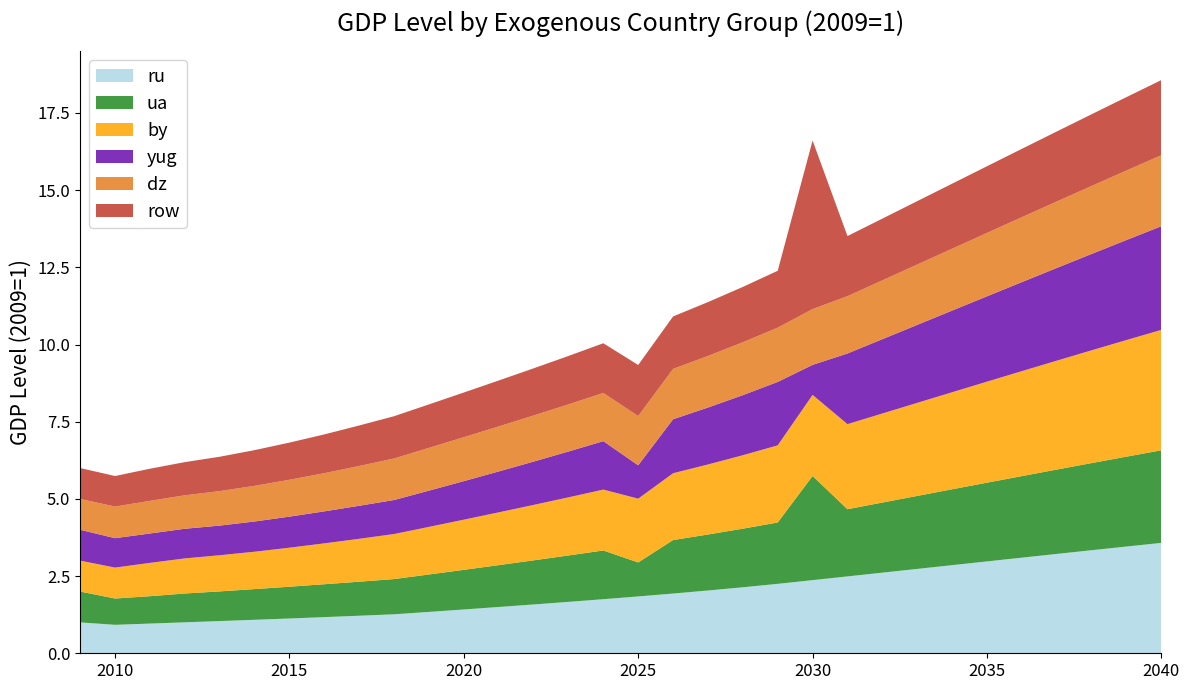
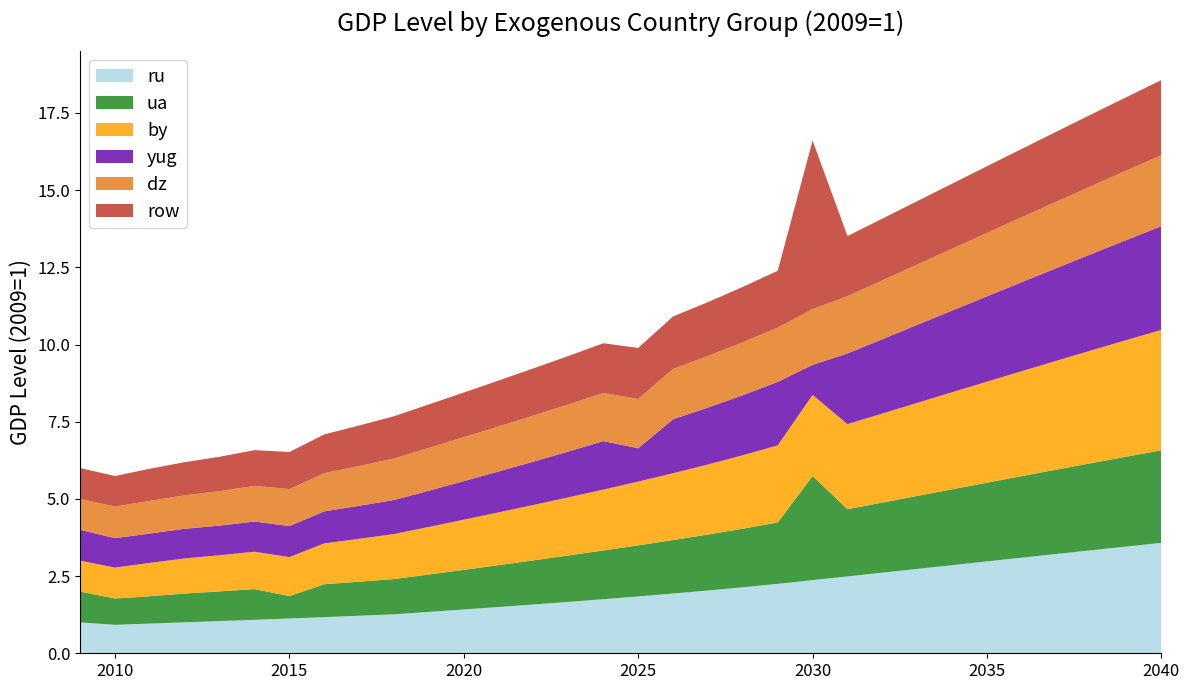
  {
    "ru": {
      "2010": 0.9,
      "2015": 1.1,
      "2020": 1.4,
      "2025": 1.8,
      "2030": 2.4,
      "2035": 3.0,
      "2040": 3.6
    },
    "ua": {
      "2010": 0.9,
-     "2015": 1.0,
+     "2015": 0.7,
      "2020": 1.3,
-     "2025": 1.1,
+     "2025": 1.7,
      "2030": 3.4,
      "2035": 2.6,
      "2040": 3.0
    },
    "yug": {
      "2010": 1.0,
      "2015": 1.0,
      "2020": 1.2,
      "2025": 1.1,
      "2030": 1.0,
      "2035": 2.8,
      "2040": 3.4
    },
    "row": {
      "2010": 1.0,
      "2015": 1.2,
      "2020": 1.4,
      "2025": 1.7,
      "2030": 5.5,
      "2035": 2.2,
      "2040": 2.4
    }
  }
